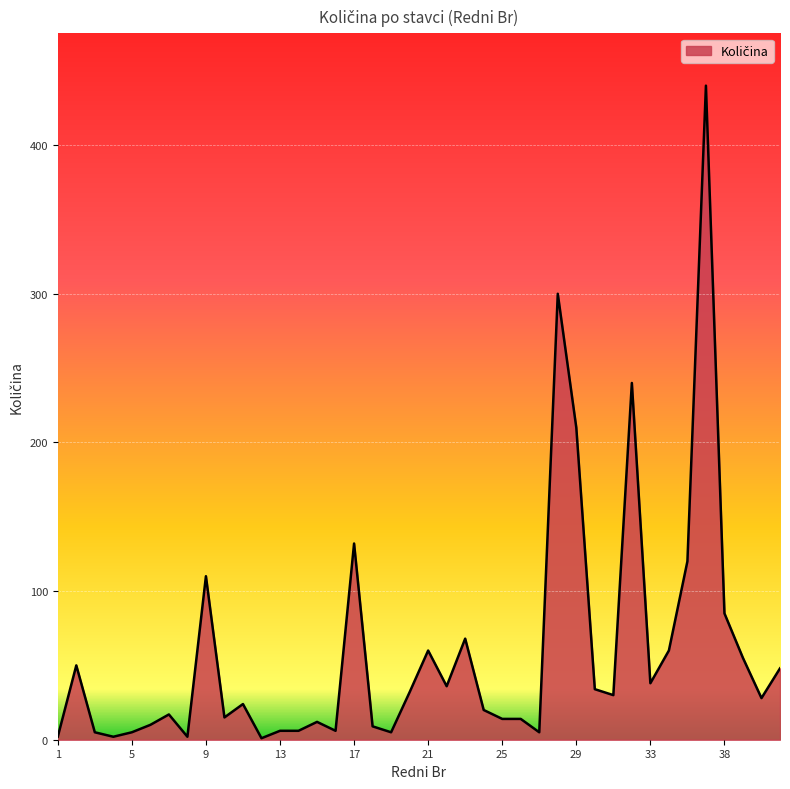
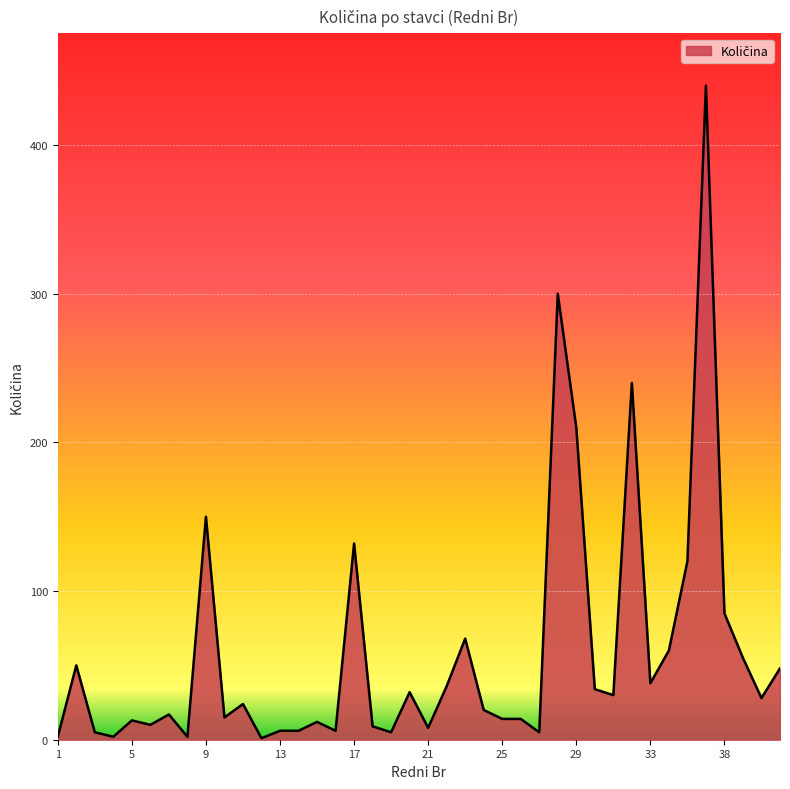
  {
    "1": 2,
-   "5": 5,
-   "9": 110,
+   "5": 13,
+   "9": 150,
    "13": 6,
    "17": 132,
-   "21": 60,
+   "21": 8,
    "25": 14,
    "29": 210,
    "33": 38,
    "38": 85
  }
